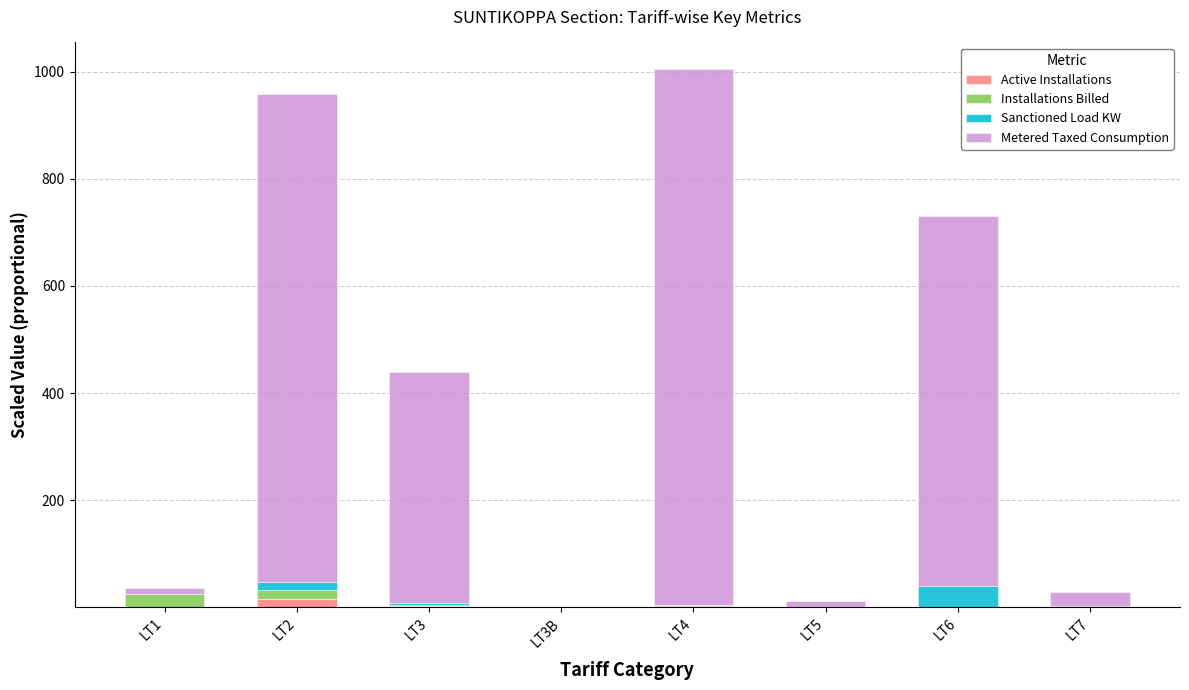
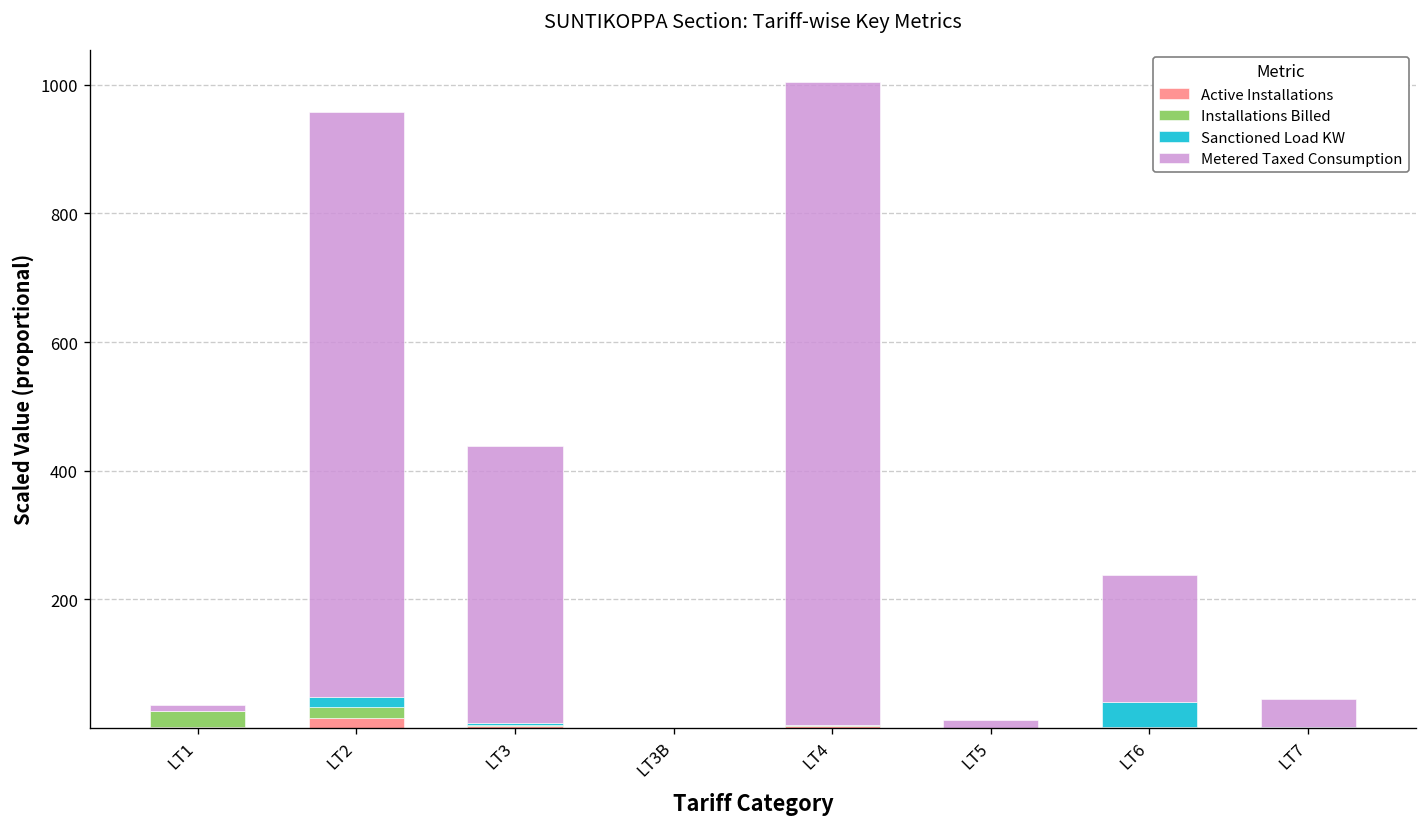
  {
    "Active Installations": {
      "LT2": 20
    },
    "Installations Billed": {
      "LT1": 20,
      "LT2": 20
    },
    "Sanctioned Load KW": {
      "LT2": 20,
      "LT6": 40
    },
    "Metered Taxed Consumption": {
      "LT1": 10,
      "LT2": 910,
      "LT3": 430,
      "LT4": 1000,
      "LT5": 10,
-     "LT6": 690,
-     "LT7": 30
+     "LT6": 200,
+     "LT7": 40
    }
  }
